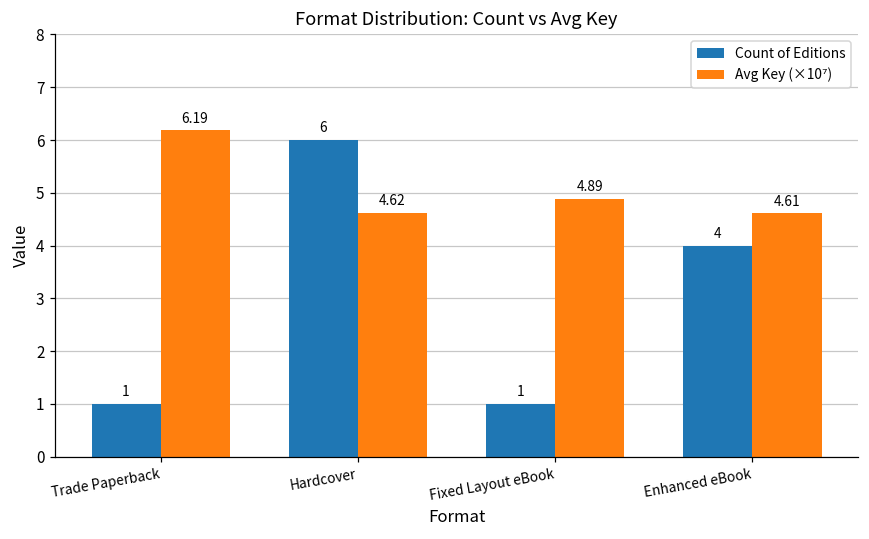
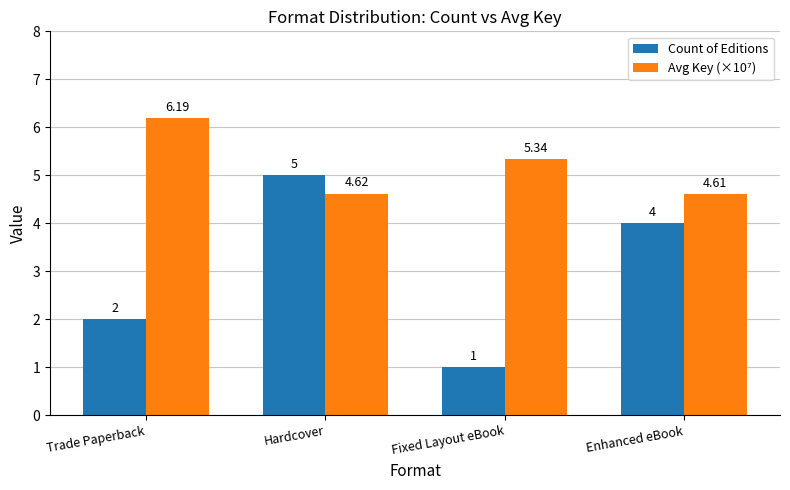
  {
    "Count of Editions": {
-     "Trade Paperback": 1,
-     "Hardcover": 6,
+     "Trade Paperback": 2,
+     "Hardcover": 5,
      "Fixed Layout eBook": 1,
      "Enhanced eBook": 4
    },
    "Avg Key (×10⁷)": {
      "Trade Paperback": 6.19,
      "Hardcover": 4.62,
-     "Fixed Layout eBook": 4.89,
+     "Fixed Layout eBook": 5.34,
      "Enhanced eBook": 4.61
    }
  }
